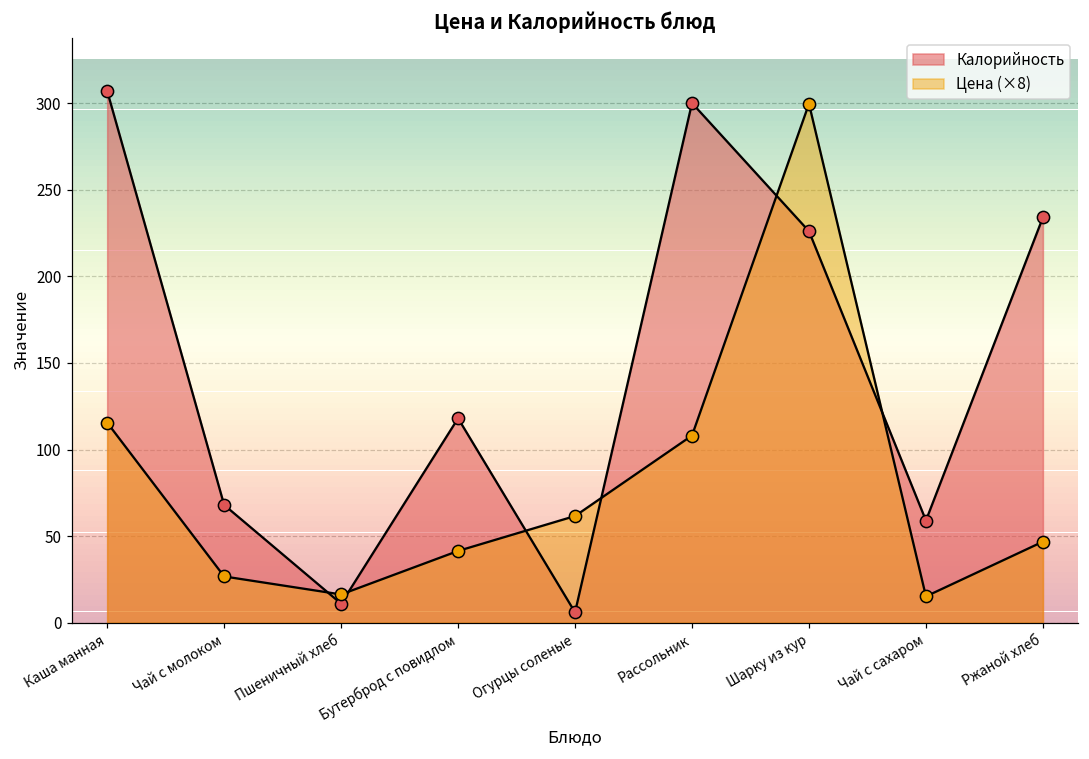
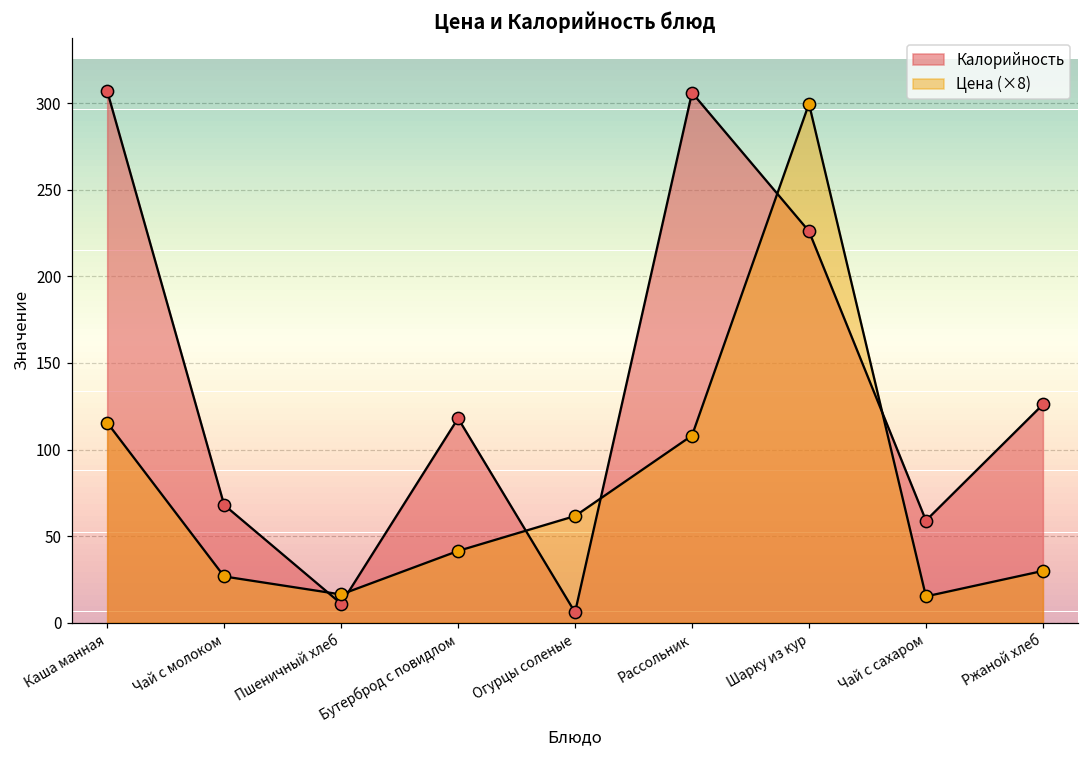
  {
    "Калорийность": {
      "Каша манная": 307,
      "Чай с молоком": 68,
      "Пшеничный хлеб": 11,
      "Бутерброд с повидлом": 118,
      "Огурцы соленые": 6,
-     "Рассольник": 300,
+     "Рассольник": 306,
      "Шарку из кур": 226,
      "Чай с сахаром": 59,
-     "Ржаной хлеб": 234
+     "Ржаной хлеб": 126
    },
    "Цена (×8)": {
      "Каша манная": 116,
      "Чай с молоком": 27,
      "Пшеничный хлеб": 16,
      "Бутерброд с повидлом": 41,
      "Огурцы соленые": 62,
      "Рассольник": 108,
      "Шарку из кур": 300,
      "Чай с сахаром": 15,
-     "Ржаной хлеб": 47
+     "Ржаной хлеб": 30
    }
  }
